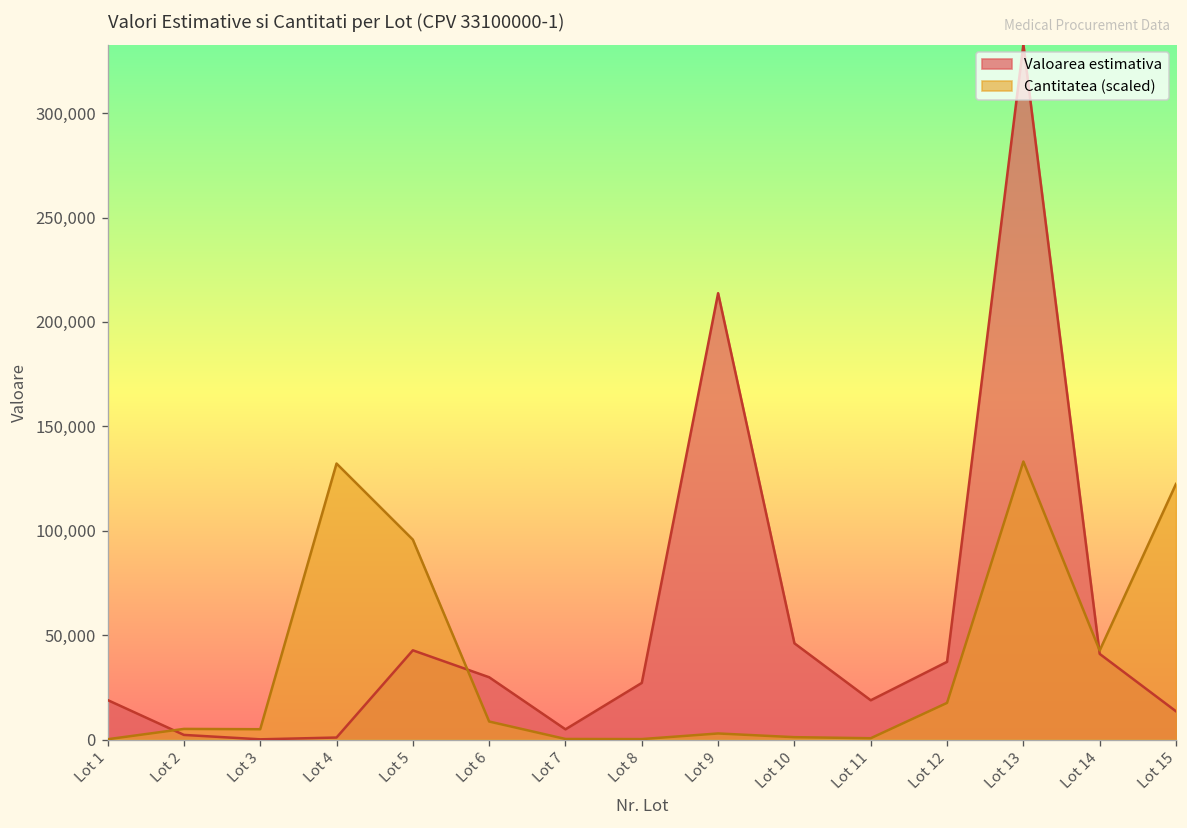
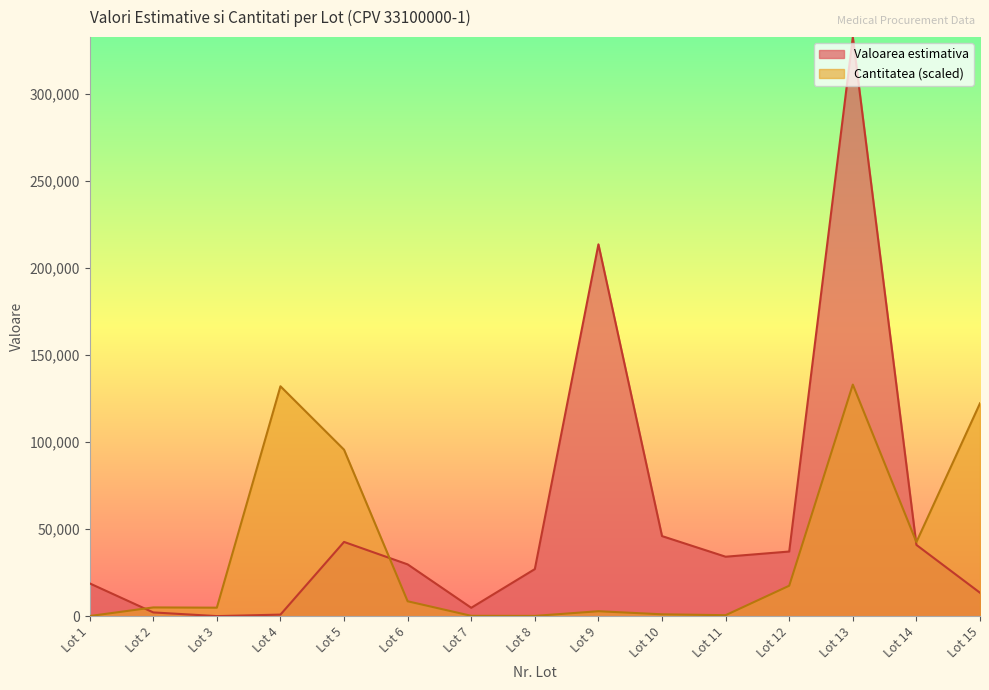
  {
    "Valoarea estimativa": {
      "Lot 1": "19,000",
      "Lot 2": "2,000",
      "Lot 3": "0",
      "Lot 4": "1,000",
      "Lot 5": "43,000",
      "Lot 6": "30,000",
      "Lot 7": "5,000",
      "Lot 8": "27,000",
      "Lot 9": "214,000",
      "Lot 10": "46,000",
-     "Lot 11": "19,000",
+     "Lot 11": "34,000",
      "Lot 12": "37,000",
      "Lot 13": "333,000",
      "Lot 14": "41,000",
      "Lot 15": "14,000"
    },
    "Cantitatea (scaled)": {
      "Lot 1": "0",
      "Lot 2": "5,000",
      "Lot 3": "5,000",
      "Lot 4": "132,000",
      "Lot 5": "96,000",
      "Lot 6": "9,000",
      "Lot 7": "0",
      "Lot 8": "0",
      "Lot 9": "3,000",
      "Lot 10": "1,000",
      "Lot 11": "1,000",
      "Lot 12": "18,000",
      "Lot 13": "133,000",
      "Lot 14": "43,000",
      "Lot 15": "122,000"
    }
  }
